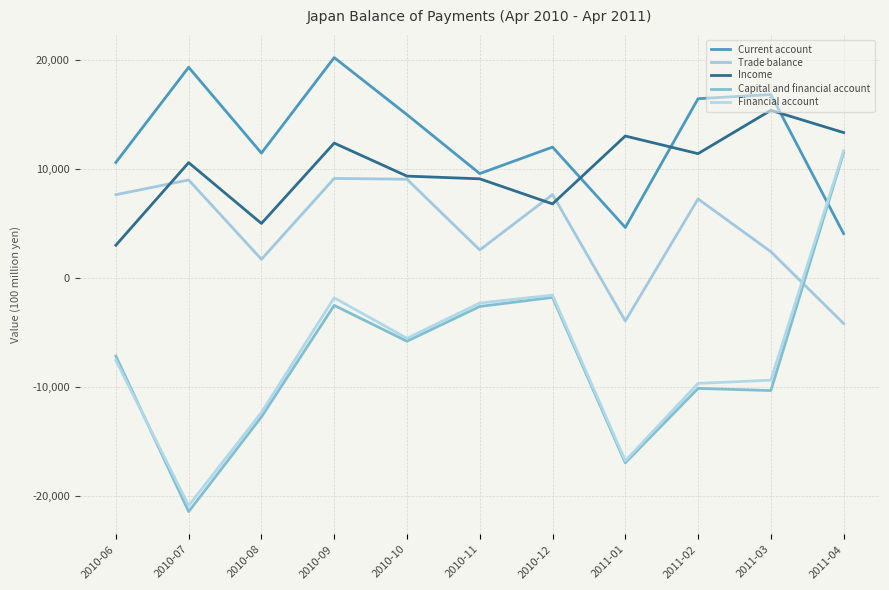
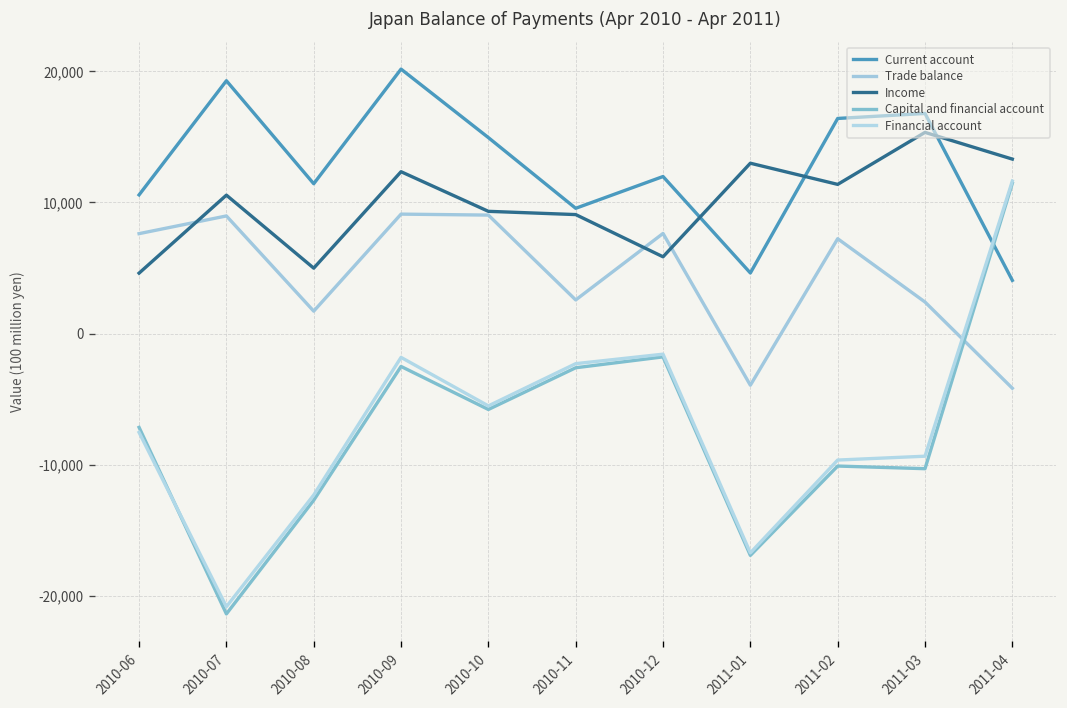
  {
    "Current account": {
      "2010-06": "10,600",
      "2010-07": "19,300",
      "2010-08": "11,400",
      "2010-09": "20,200",
      "2010-10": "14,900",
      "2010-11": "9,600",
      "2010-12": "12,000",
      "2011-01": "4,600",
      "2011-02": "16,400",
      "2011-04": "4,100"
    },
    "Income": {
-     "2010-06": "3,000",
+     "2010-06": "4,600",
      "2010-07": "10,600",
      "2010-08": "5,000",
      "2010-09": "12,300",
      "2010-10": "9,300",
      "2010-11": "9,100",
-     "2010-12": "6,800",
+     "2010-12": "5,900",
      "2011-01": "13,000",
      "2011-02": "11,400",
      "2011-04": "13,300"
    }
  }
